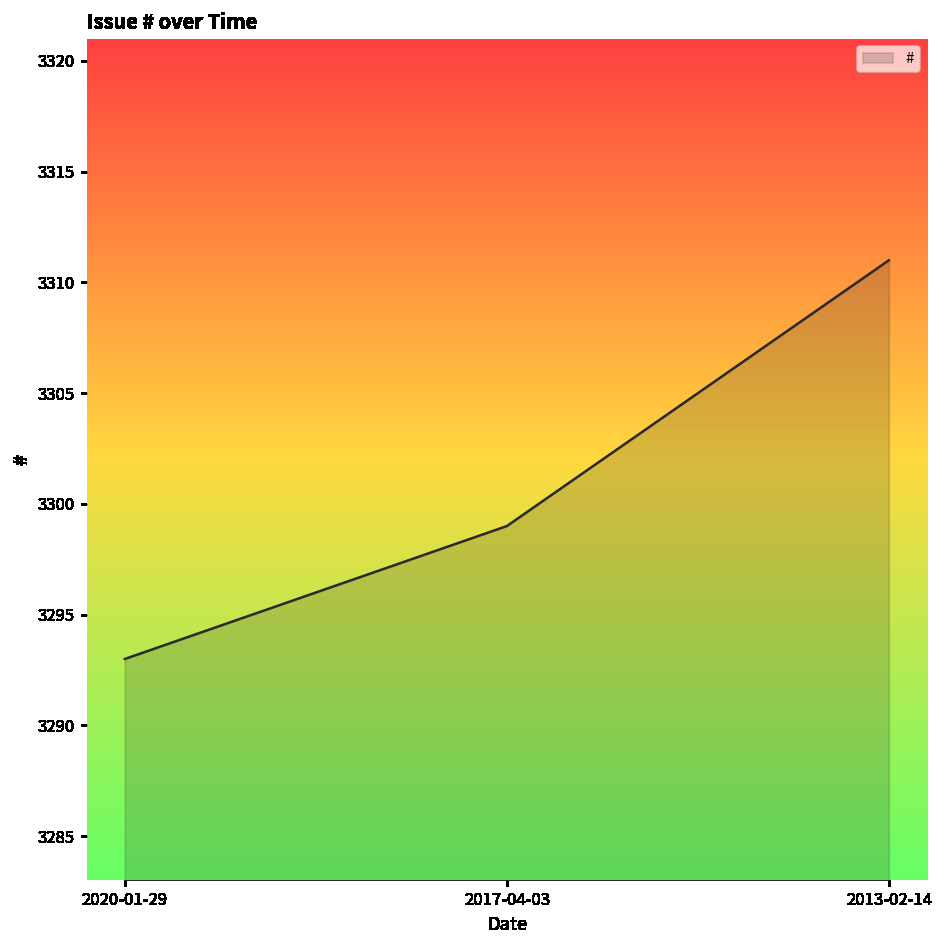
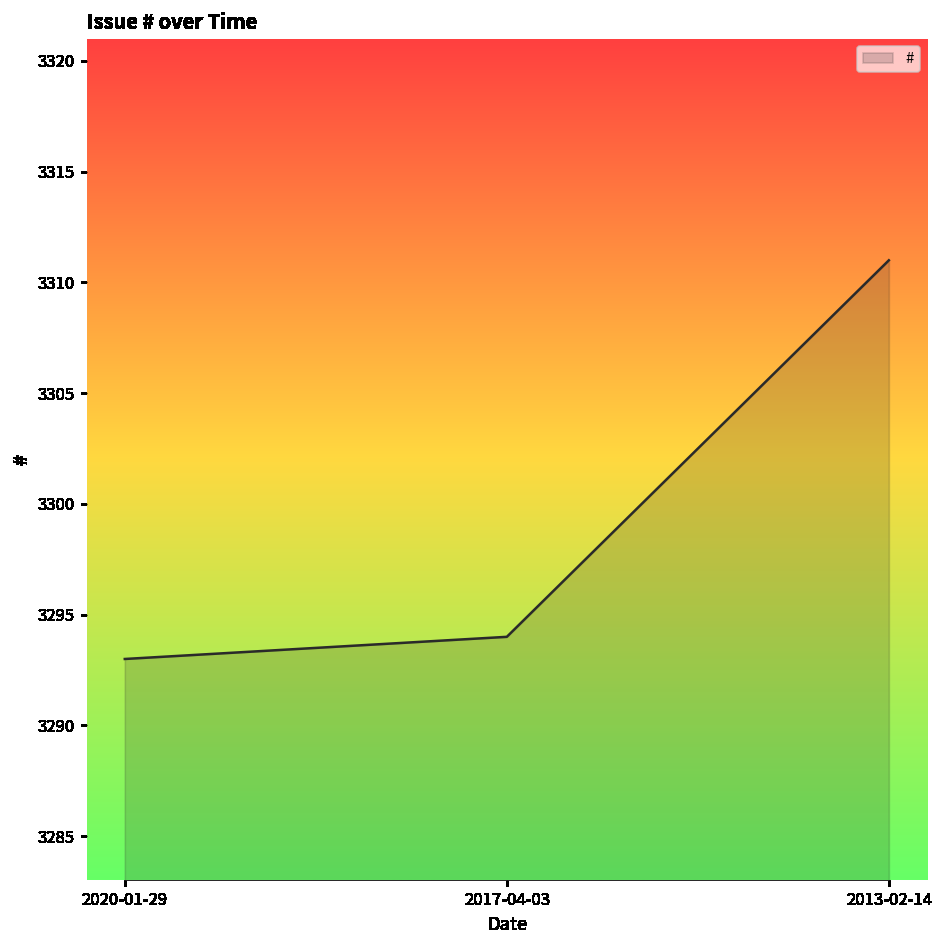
  {
    "2020-01-29": 3293,
-   "2017-04-03": 3299,
+   "2017-04-03": 3294,
    "2013-02-14": 3311
  }
